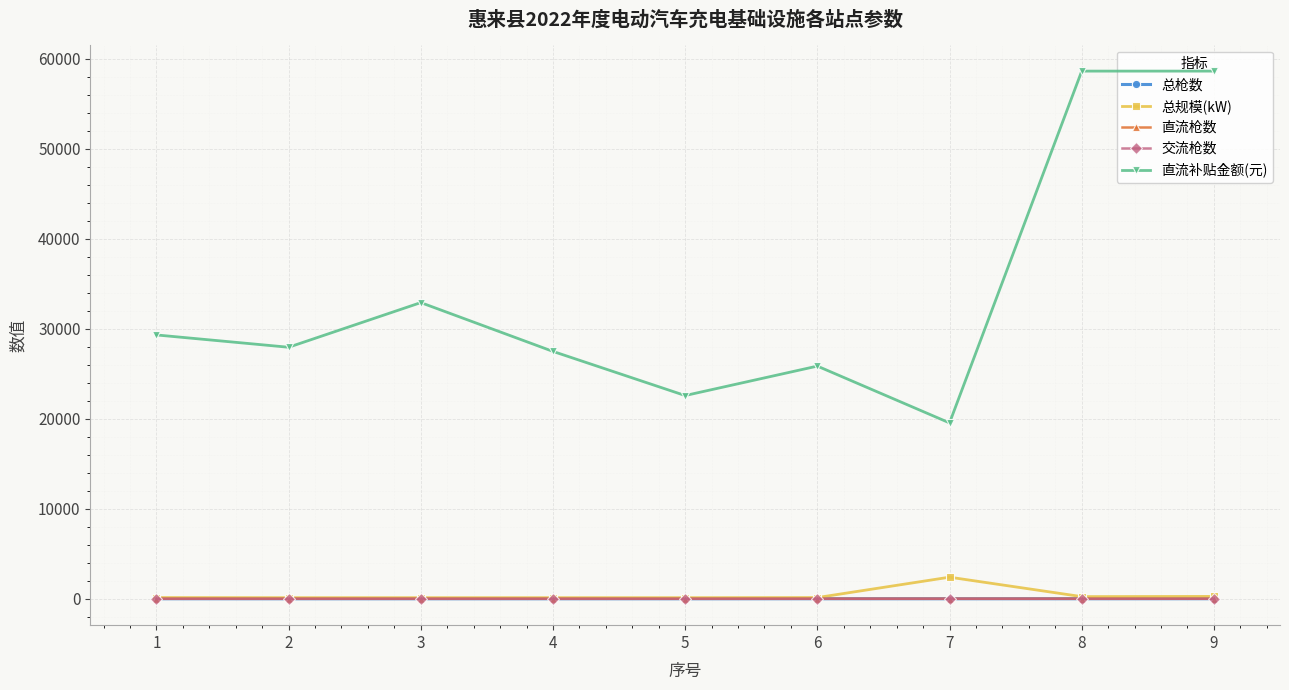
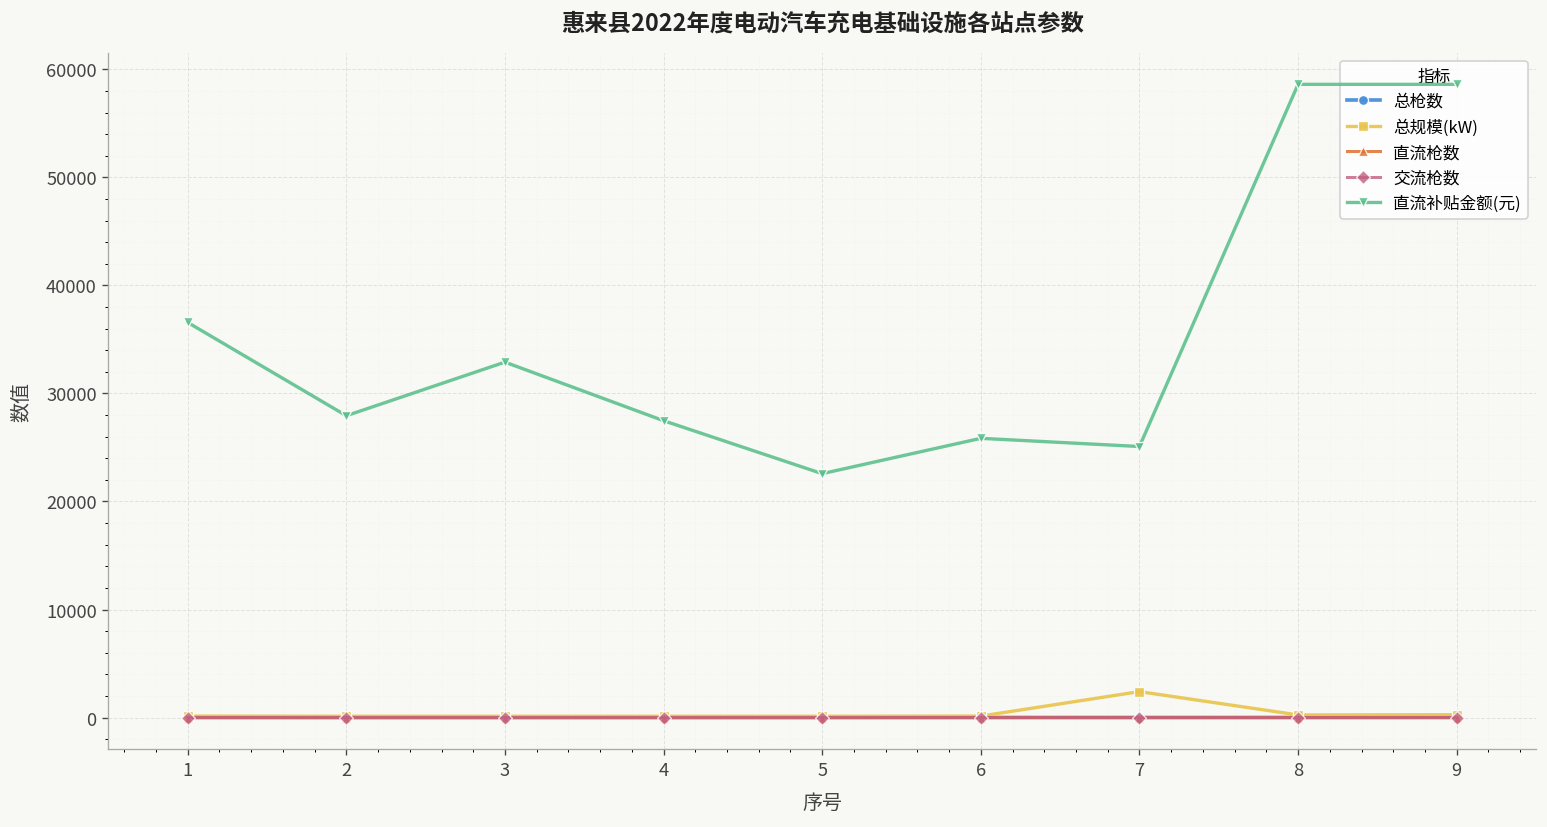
  {
    "交流枪数": {
      "7": 0
    },
    "总规模(kW)": {
      "7": 2000
    },
    "直流补贴金额(元)": {
-     "1": 29000,
+     "1": 37000,
      "2": 28000,
      "3": 33000,
      "4": 27000,
      "5": 23000,
      "6": 26000,
-     "7": 20000,
+     "7": 25000,
      "8": 59000
    }
  }
